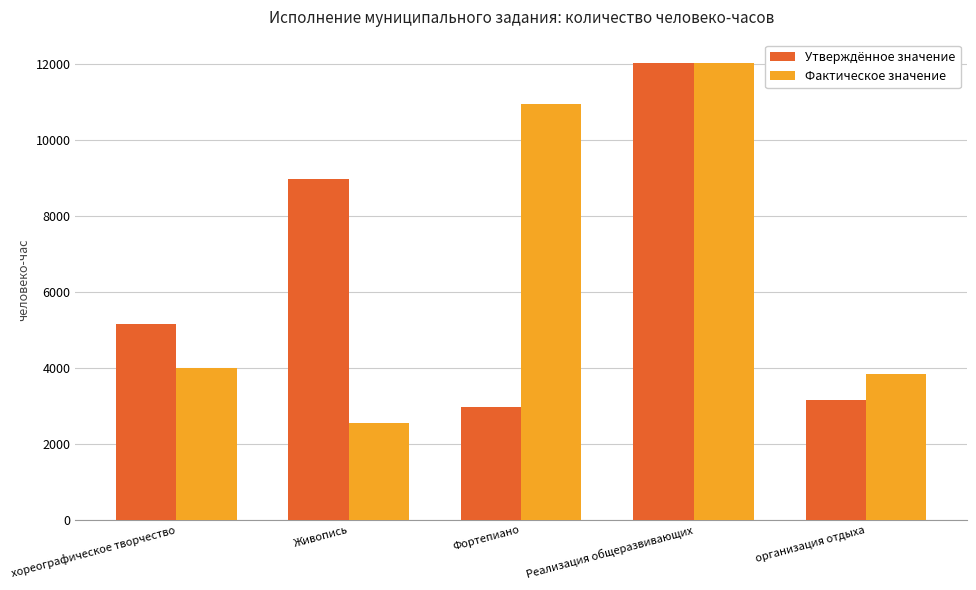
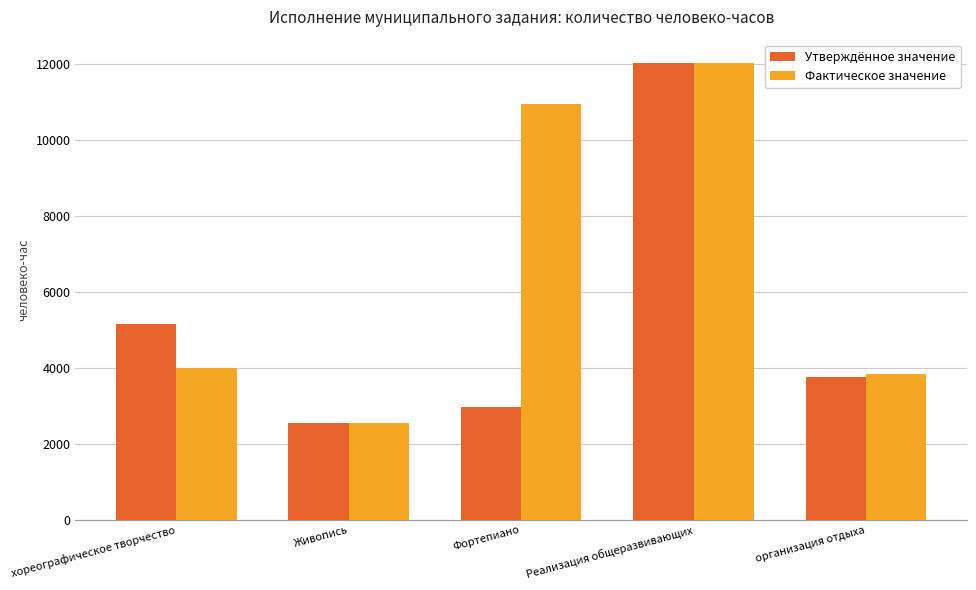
  {
    "Утверждённое значение": {
      "хореографическое творчество": 5200,
-     "Живопись": 9000,
+     "Живопись": 2600,
      "Фортепиано": 3000,
      "Реализация общеразвивающих": 12000,
-     "организация отдыха": 3200
+     "организация отдыха": 3800
    },
    "Фактическое значение": {
      "хореографическое творчество": 4000,
      "Живопись": 2600,
      "Фортепиано": 11000,
      "Реализация общеразвивающих": 12000,
      "организация отдыха": 3800
    }
  }
